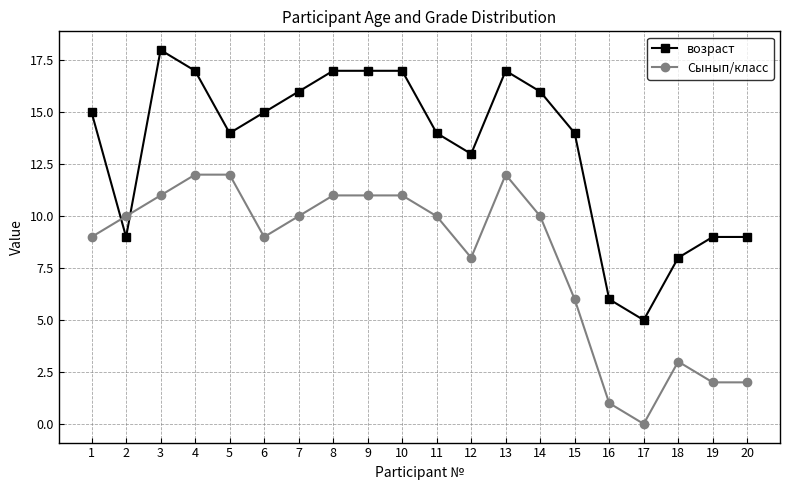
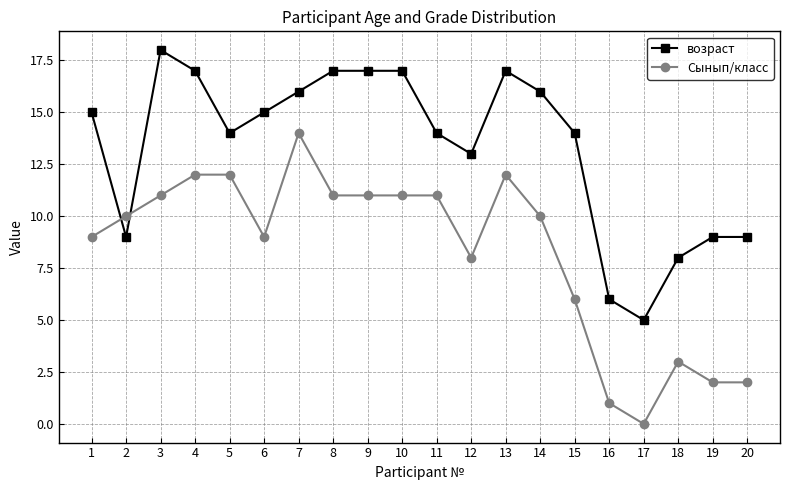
  {
    "возраст": {
      "1": 15,
      "2": 9,
      "3": 18,
      "4": 17,
      "5": 14,
      "6": 15,
      "7": 16,
      "8": 17,
      "9": 17,
      "10": 17,
      "11": 14,
      "12": 13,
      "13": 17,
      "14": 16,
      "15": 14,
      "16": 6,
      "17": 5,
      "18": 8,
      "19": 9,
      "20": 9
    },
    "Сынып/класс": {
      "1": 9,
      "2": 10,
      "3": 11,
      "4": 12,
      "5": 12,
      "6": 9,
-     "7": 10,
+     "7": 14,
      "8": 11,
      "9": 11,
      "10": 11,
-     "11": 10,
+     "11": 11,
      "12": 8,
      "13": 12,
      "14": 10,
      "15": 6,
      "16": 1,
      "17": 0,
      "18": 3,
      "19": 2,
      "20": 2
    }
  }
